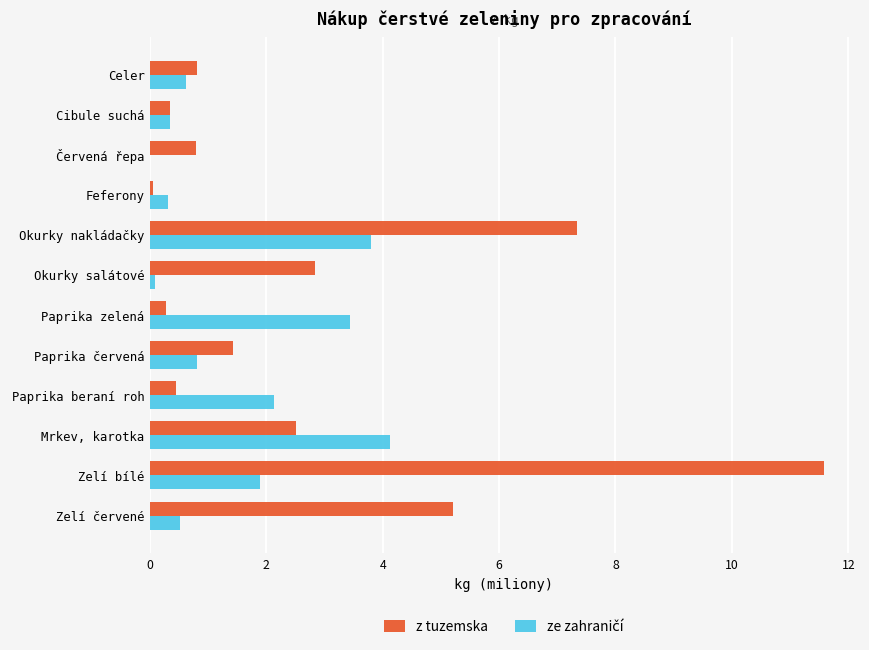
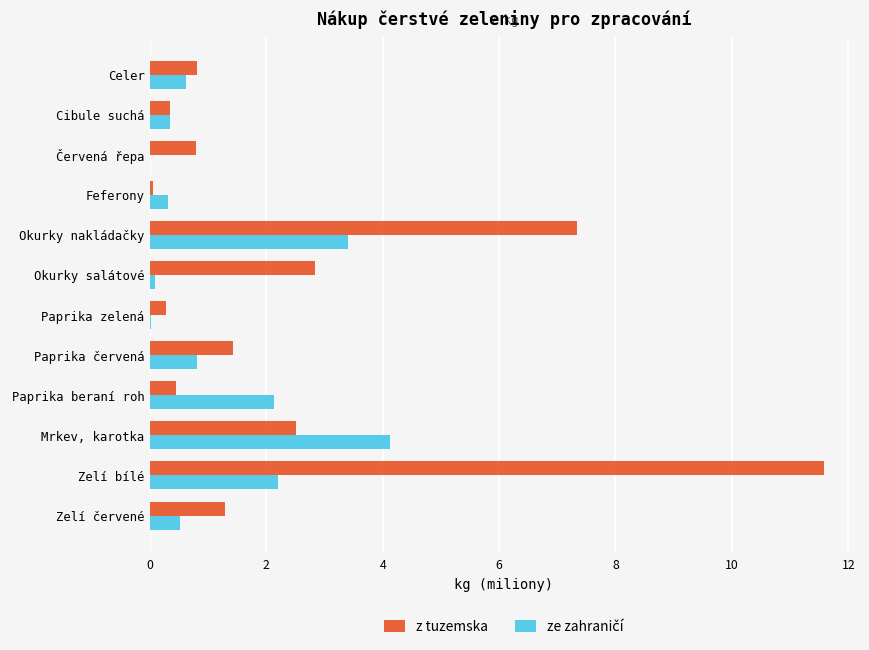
  {
    "z tuzemska": {
      "Celer": 0.8,
      "Cibule suchá": 0.3,
      "Červená řepa": 0.8,
      "Okurky nakládačky": 7.3,
      "Okurky salátové": 2.8,
      "Paprika zelená": 0.3,
      "Paprika červená": 1.4,
      "Paprika beraní roh": 0.4,
      "Mrkev, karotka": 2.5,
      "Zelí bílé": 11.6,
-     "Zelí červené": 5.2
+     "Zelí červené": 1.3
    },
    "ze zahraničí": {
      "Celer": 0.6,
      "Cibule suchá": 0.3,
      "Červená řepa": 0.0,
      "Feferony": 0.3,
-     "Okurky nakládačky": 3.8,
+     "Okurky nakládačky": 3.4,
      "Okurky salátové": 0.1,
-     "Paprika zelená": 3.4,
+     "Paprika zelená": 0.0,
      "Paprika červená": 0.8,
      "Paprika beraní roh": 2.1,
      "Mrkev, karotka": 4.1,
-     "Zelí bílé": 1.9,
+     "Zelí bílé": 2.2,
      "Zelí červené": 0.5
    }
  }
